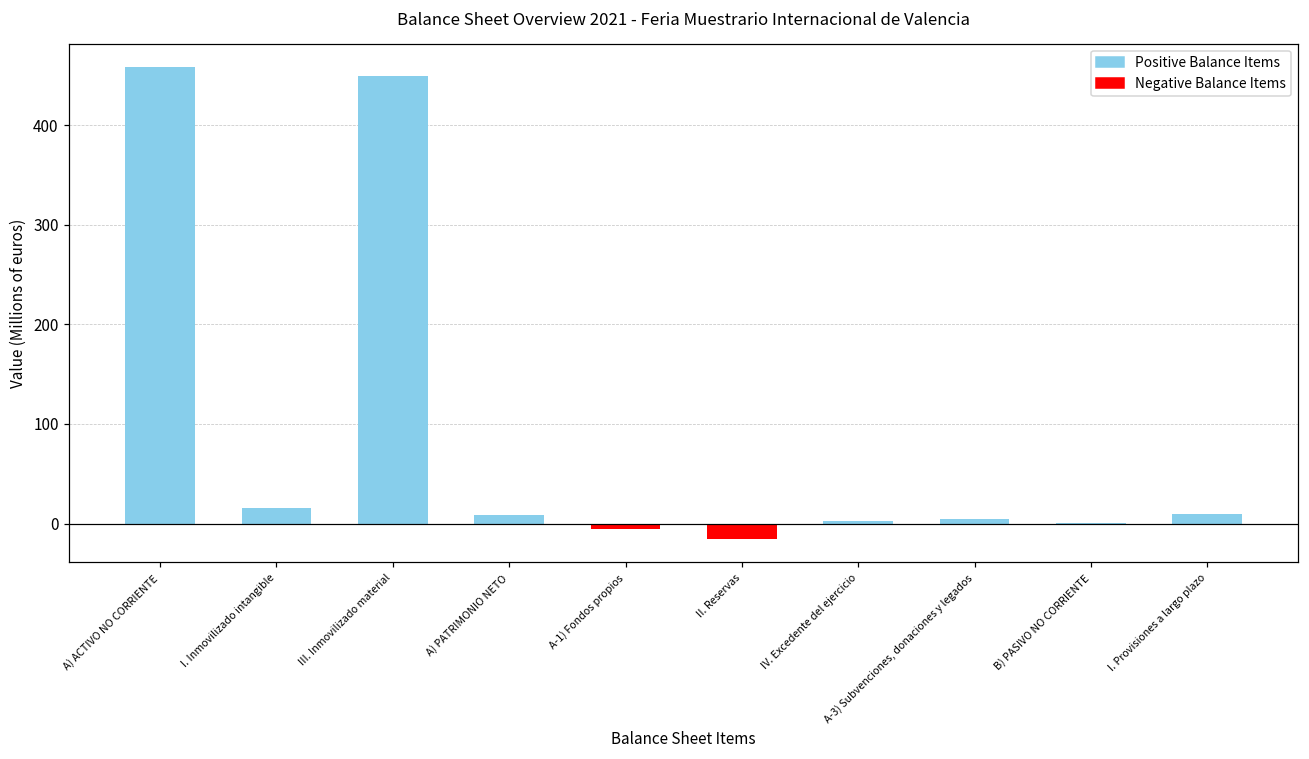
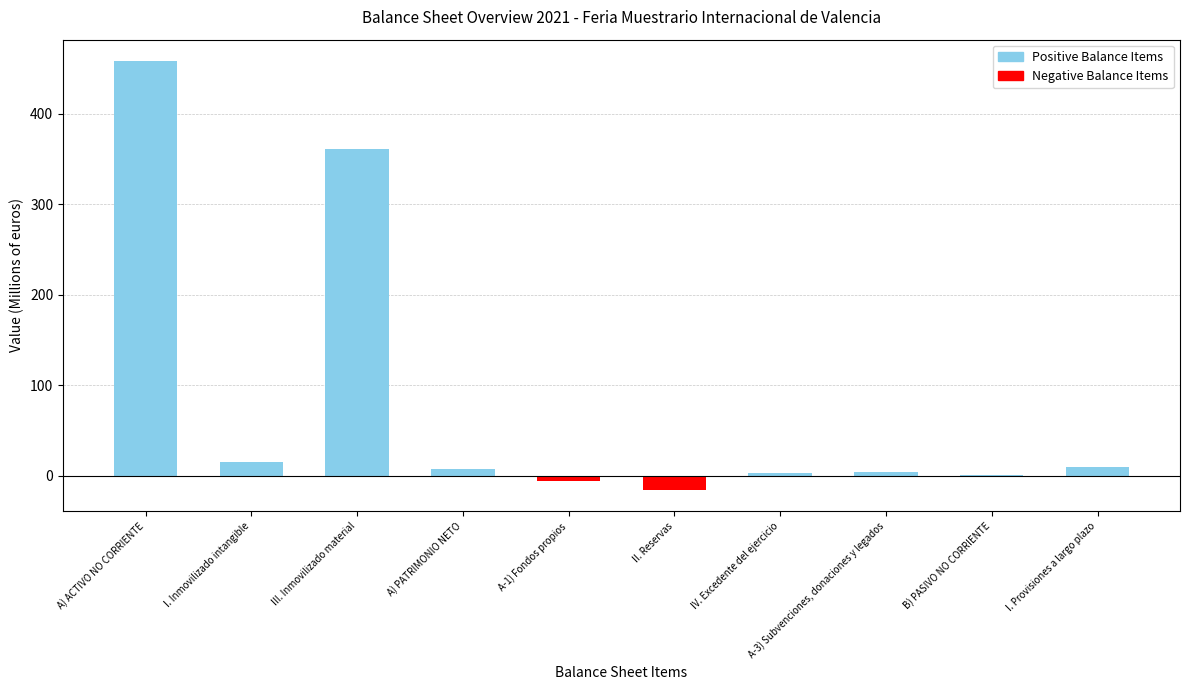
  {
    "A) ACTIVO NO CORRIENTE": 460,
    "I. Inmovilizado intangible": 20,
-   "III. Inmovilizado material": 450,
+   "III. Inmovilizado material": 360,
    "A) PATRIMONIO NETO": 10,
    "A-1) Fondos propios": -10,
    "II. Reservas": -20,
    "IV. Excedente del ejercicio": 0,
    "A-3) Subvenciones, donaciones y legados": 0,
    "I. Provisiones a largo plazo": 10
  }
